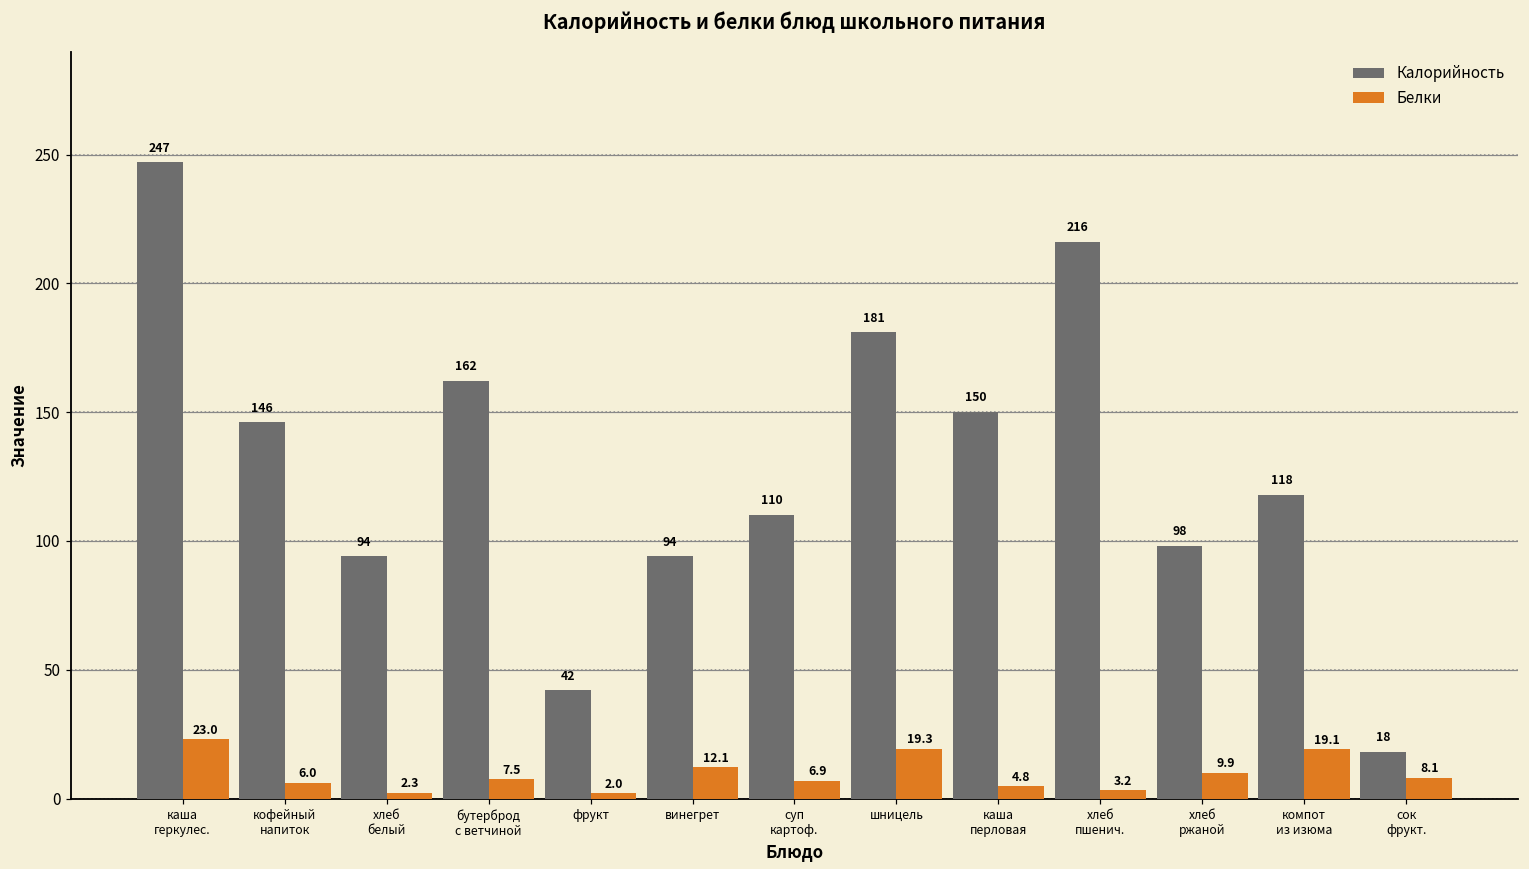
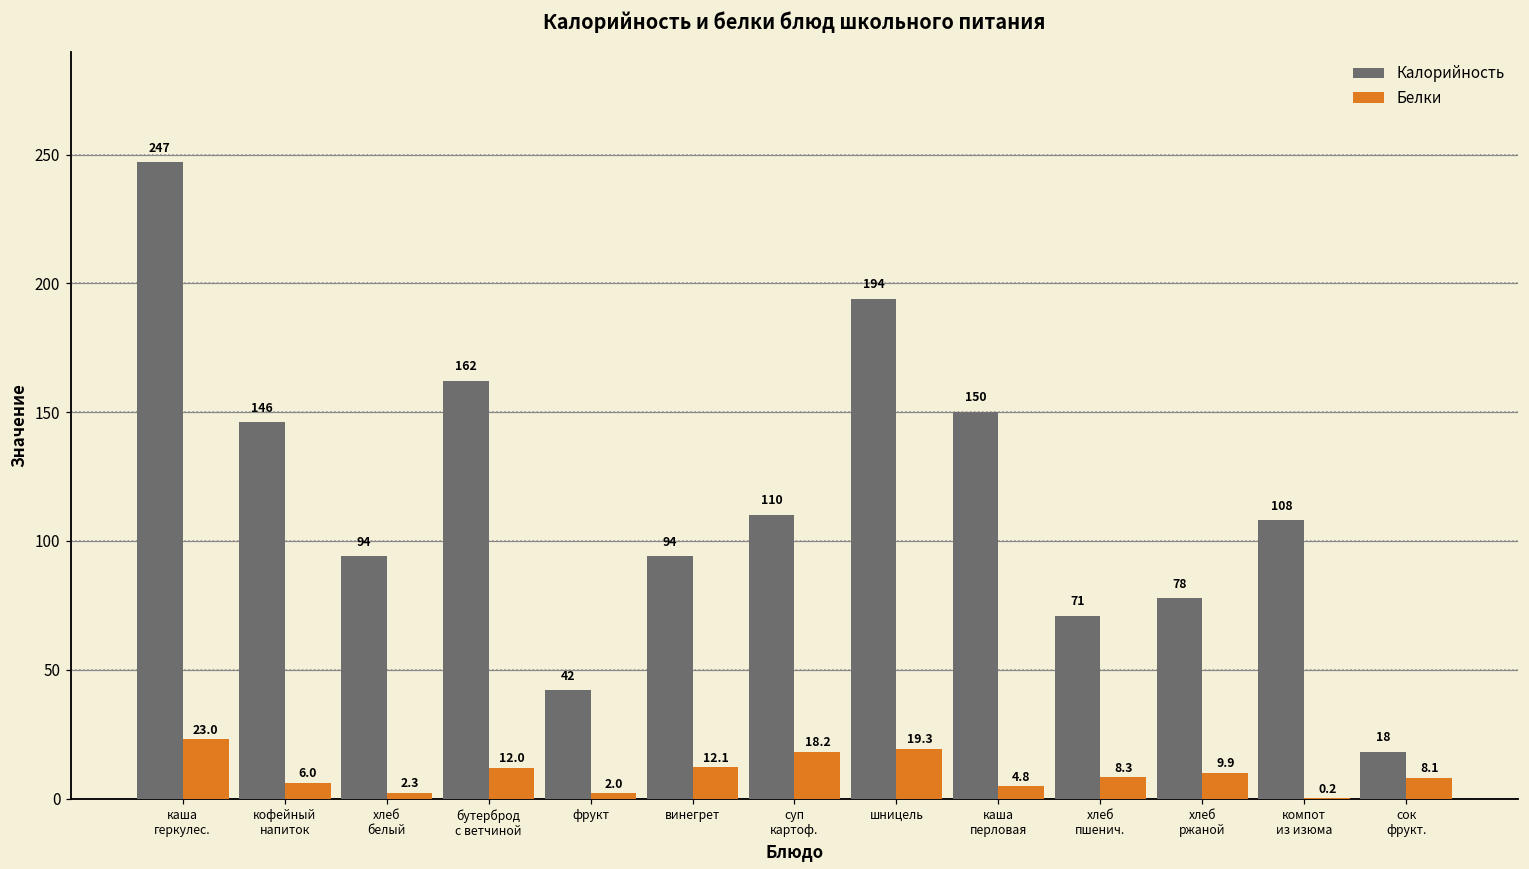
  {
    "Калорийность": {
      "каша геркулес.": 247,
      "кофейный напиток": 146,
      "хлеб белый": 94,
      "бутерброд с ветчиной": 162,
      "фрукт": 42,
      "винегрет": 94,
      "суп картоф.": 110,
-     "шницель": 181,
+     "шницель": 194,
      "каша перловая": 150,
-     "хлеб пшенич.": 216,
-     "хлеб ржаной": 98,
-     "компот из изюма": 118,
+     "хлеб пшенич.": 71,
+     "хлеб ржаной": 78,
+     "компот из изюма": 108,
      "сок фрукт.": 18
    },
    "Белки": {
      "каша геркулес.": 23.0,
      "кофейный напиток": 6.0,
      "хлеб белый": 2.3,
-     "бутерброд с ветчиной": 7.5,
+     "бутерброд с ветчиной": 12.0,
      "фрукт": 2.0,
      "винегрет": 12.1,
-     "суп картоф.": 6.9,
+     "суп картоф.": 18.2,
      "шницель": 19.3,
      "каша перловая": 4.8,
-     "хлеб пшенич.": 3.2,
+     "хлеб пшенич.": 8.3,
      "хлеб ржаной": 9.9,
-     "компот из изюма": 19.1,
+     "компот из изюма": 0.2,
      "сок фрукт.": 8.1
    }
  }
